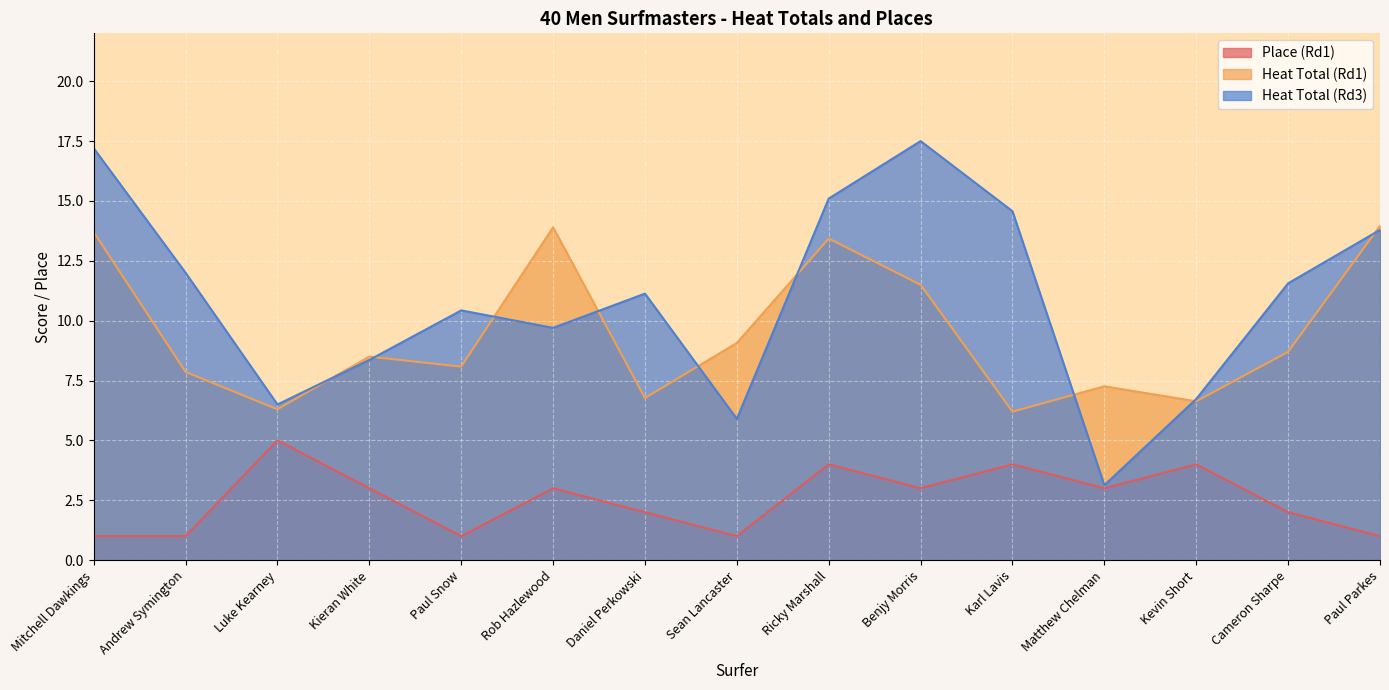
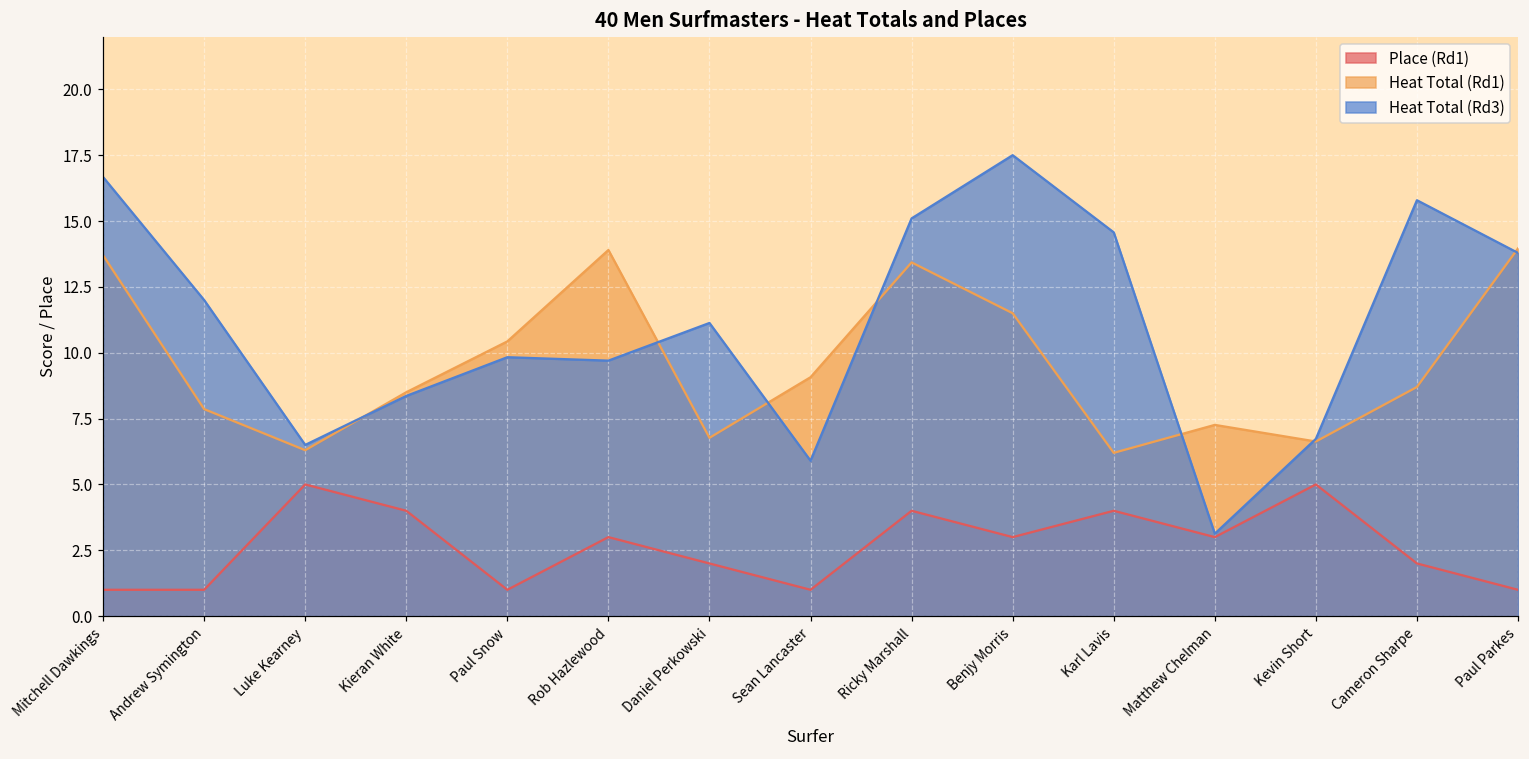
  {
    "Place (Rd1)": {
      "Mitchell Dawkings": 1,
      "Andrew Symington": 1,
      "Luke Kearney": 5,
-     "Kieran White": 3,
+     "Kieran White": 4,
      "Paul Snow": 1,
      "Rob Hazlewood": 3,
      "Daniel Perkowski": 2,
      "Sean Lancaster": 1,
      "Ricky Marshall": 4,
      "Benjy Morris": 3,
      "Karl Lavis": 4,
      "Matthew Chelman": 3,
-     "Kevin Short": 4,
+     "Kevin Short": 5,
      "Cameron Sharpe": 2,
      "Paul Parkes": 1
    },
    "Heat Total (Rd1)": {
      "Mitchell Dawkings": 13.7,
      "Andrew Symington": 7.9,
      "Luke Kearney": 6.3,
      "Kieran White": 8.5,
-     "Paul Snow": 8.1,
+     "Paul Snow": 10.4,
      "Rob Hazlewood": 13.9,
      "Daniel Perkowski": 6.8,
      "Sean Lancaster": 9.1,
      "Ricky Marshall": 13.4,
      "Benjy Morris": 11.5,
      "Karl Lavis": 6.2,
      "Matthew Chelman": 7.3,
      "Cameron Sharpe": 8.7,
      "Paul Parkes": 14.0
    },
    "Heat Total (Rd3)": {
-     "Mitchell Dawkings": 17.2,
+     "Mitchell Dawkings": 16.7,
      "Andrew Symington": 12.0,
      "Luke Kearney": 6.5,
      "Kieran White": 8.4,
-     "Paul Snow": 10.4,
+     "Paul Snow": 9.8,
      "Rob Hazlewood": 9.7,
      "Daniel Perkowski": 11.1,
      "Sean Lancaster": 5.9,
      "Ricky Marshall": 15.1,
      "Benjy Morris": 17.5,
      "Karl Lavis": 14.6,
      "Matthew Chelman": 3.1,
-     "Cameron Sharpe": 11.6,
+     "Cameron Sharpe": 15.8,
      "Paul Parkes": 13.8
    }
  }
